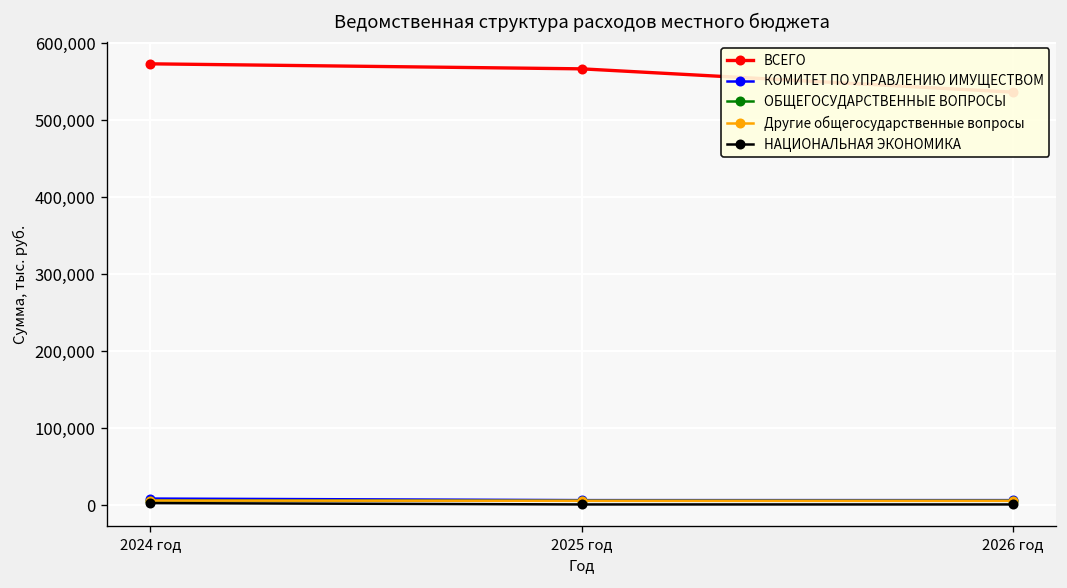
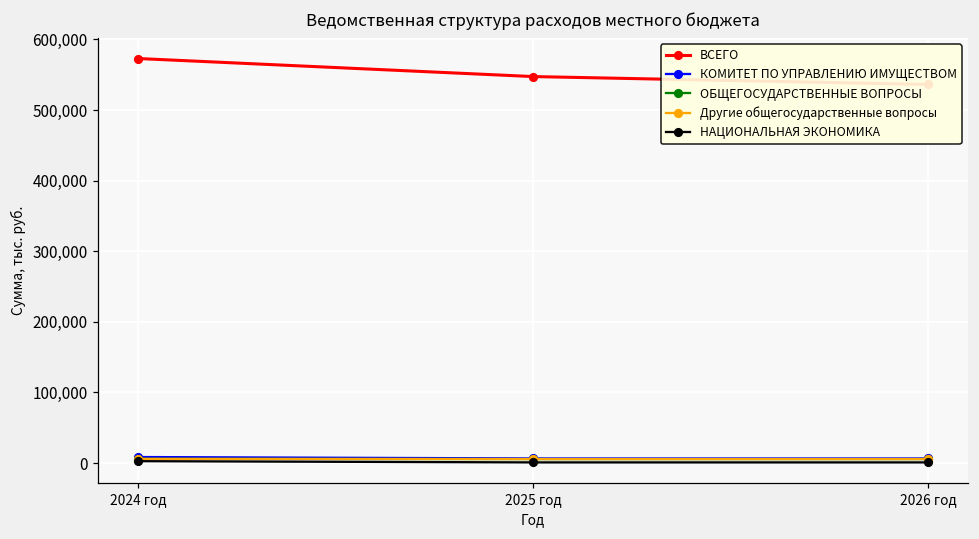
  {
    "ВСЕГО": {
      "2024 год": "570,000",
-     "2025 год": "570,000"
+     "2025 год": "550,000"
    },
    "НАЦИОНАЛЬНАЯ ЭКОНОМИКА": {
      "2025 год": "0",
      "2026 год": "0"
    }
  }
